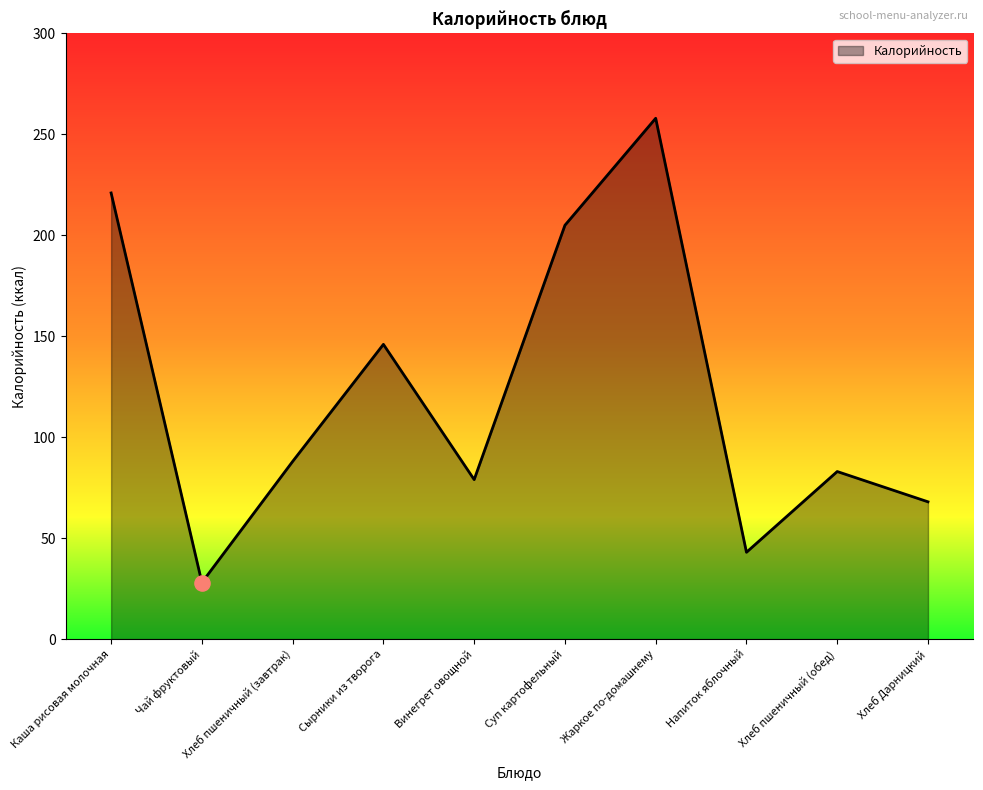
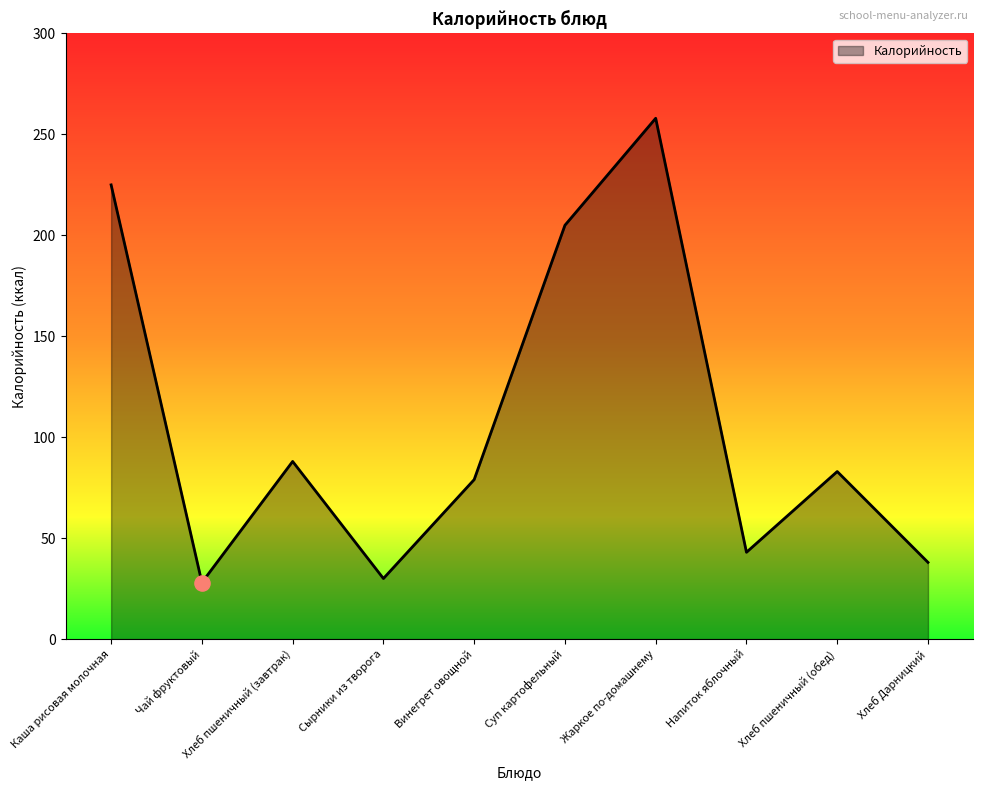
  {
    "Калорийность": {
-     "Каша рисовая молочная": 221,
+     "Каша рисовая молочная": 225,
      "Хлеб пшеничный (завтрак)": 88,
-     "Сырники из творога": 146,
+     "Сырники из творога": 30,
      "Винегрет овощной": 79,
      "Суп картофельный": 205,
      "Жаркое по-домашнему": 258,
      "Напиток яблочный": 43,
      "Хлеб пшеничный (обед)": 83,
-     "Хлеб Дарницкий": 68
+     "Хлеб Дарницкий": 38
    }
  }
